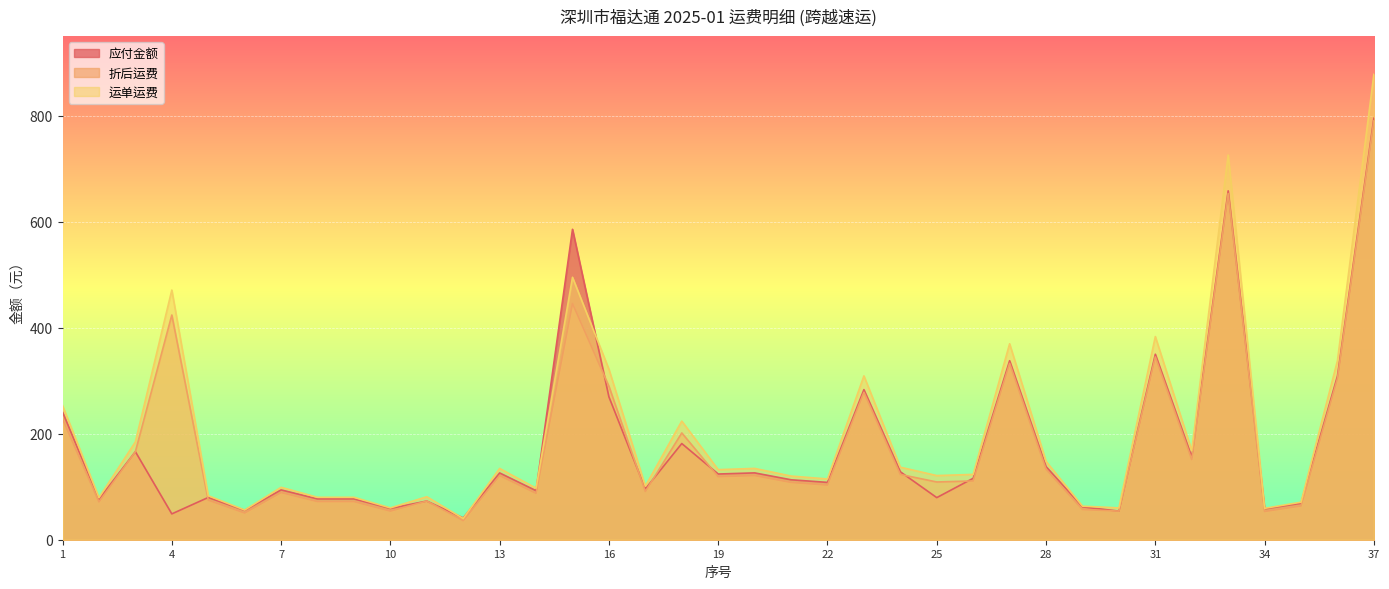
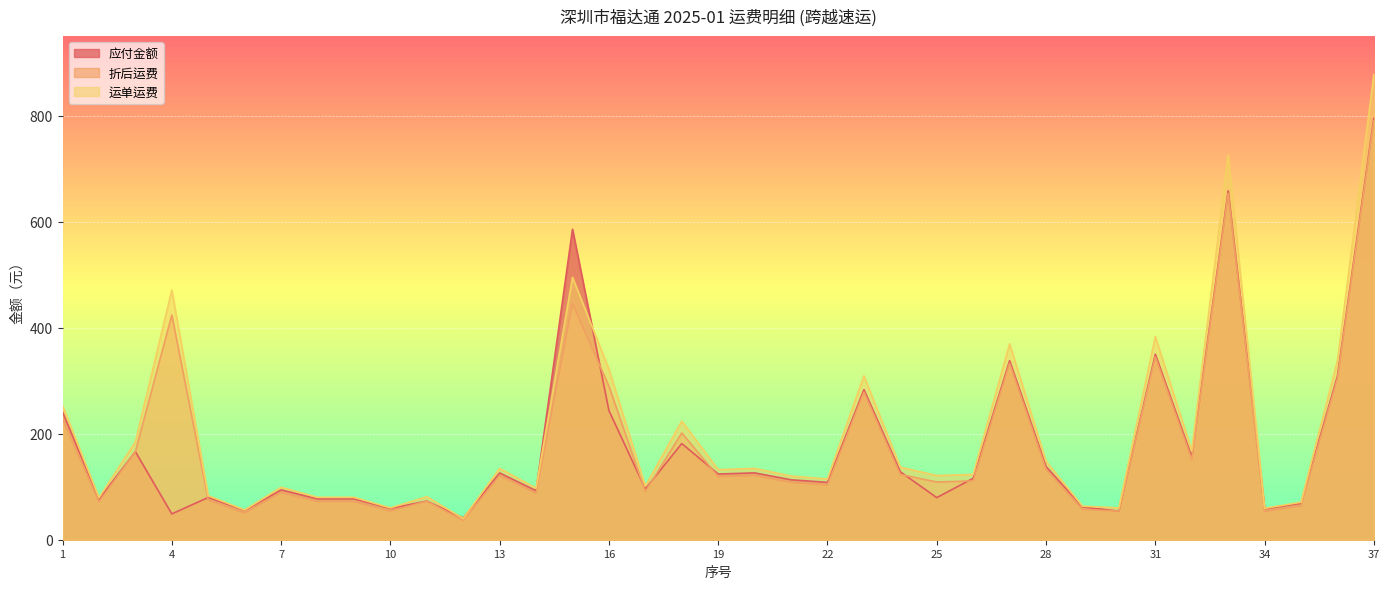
  {
    "应付金额": {
      "1": 240,
      "4": 50,
      "7": 90,
      "13": 130,
-     "16": 270,
+     "16": 240,
      "19": 120,
      "22": 110,
      "25": 80,
      "28": 140,
      "31": 350,
      "37": 800
    }
  }
